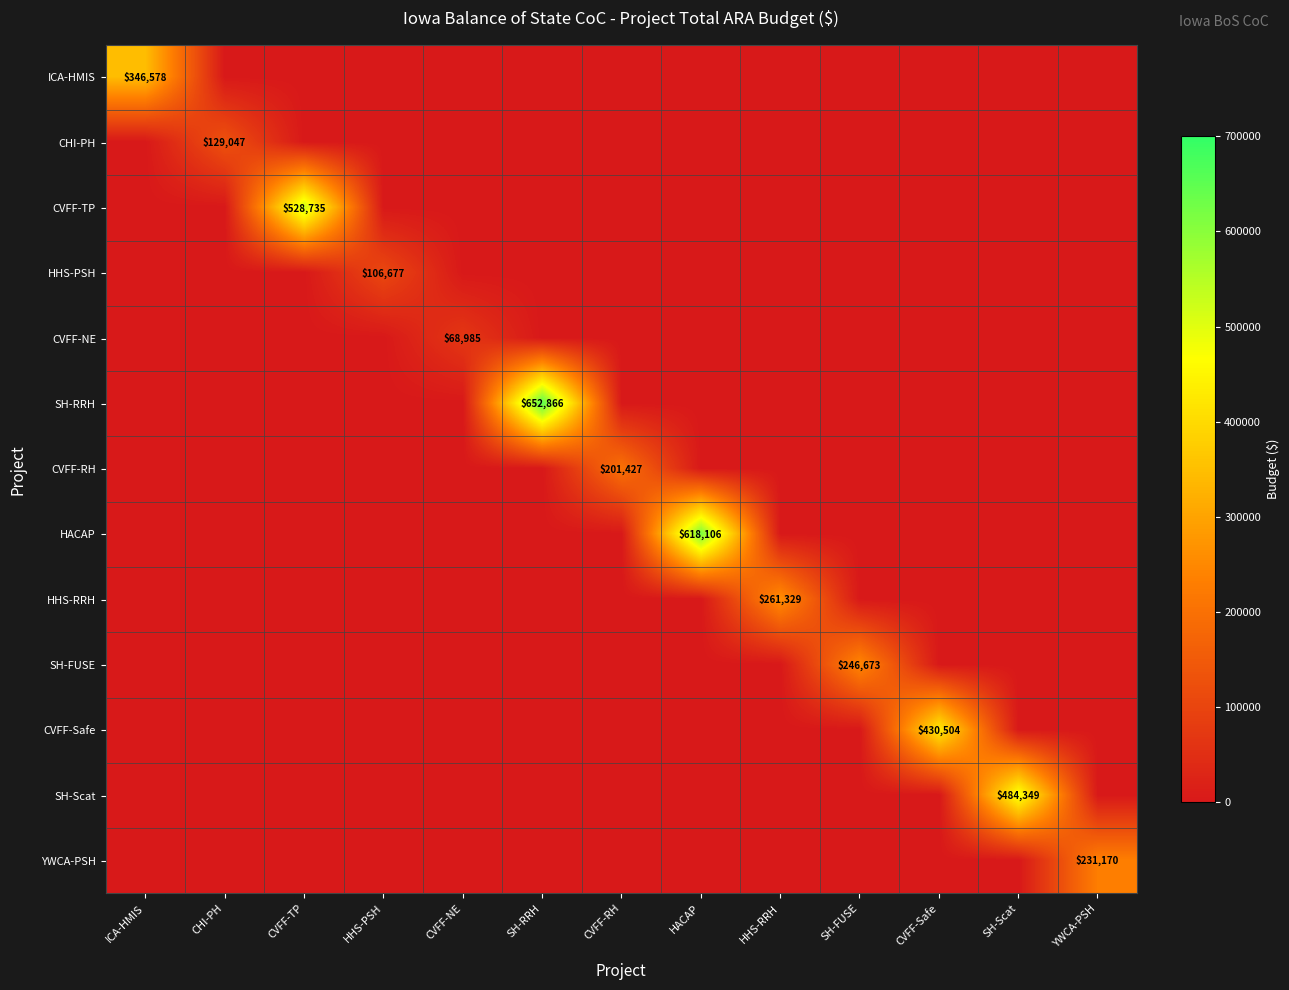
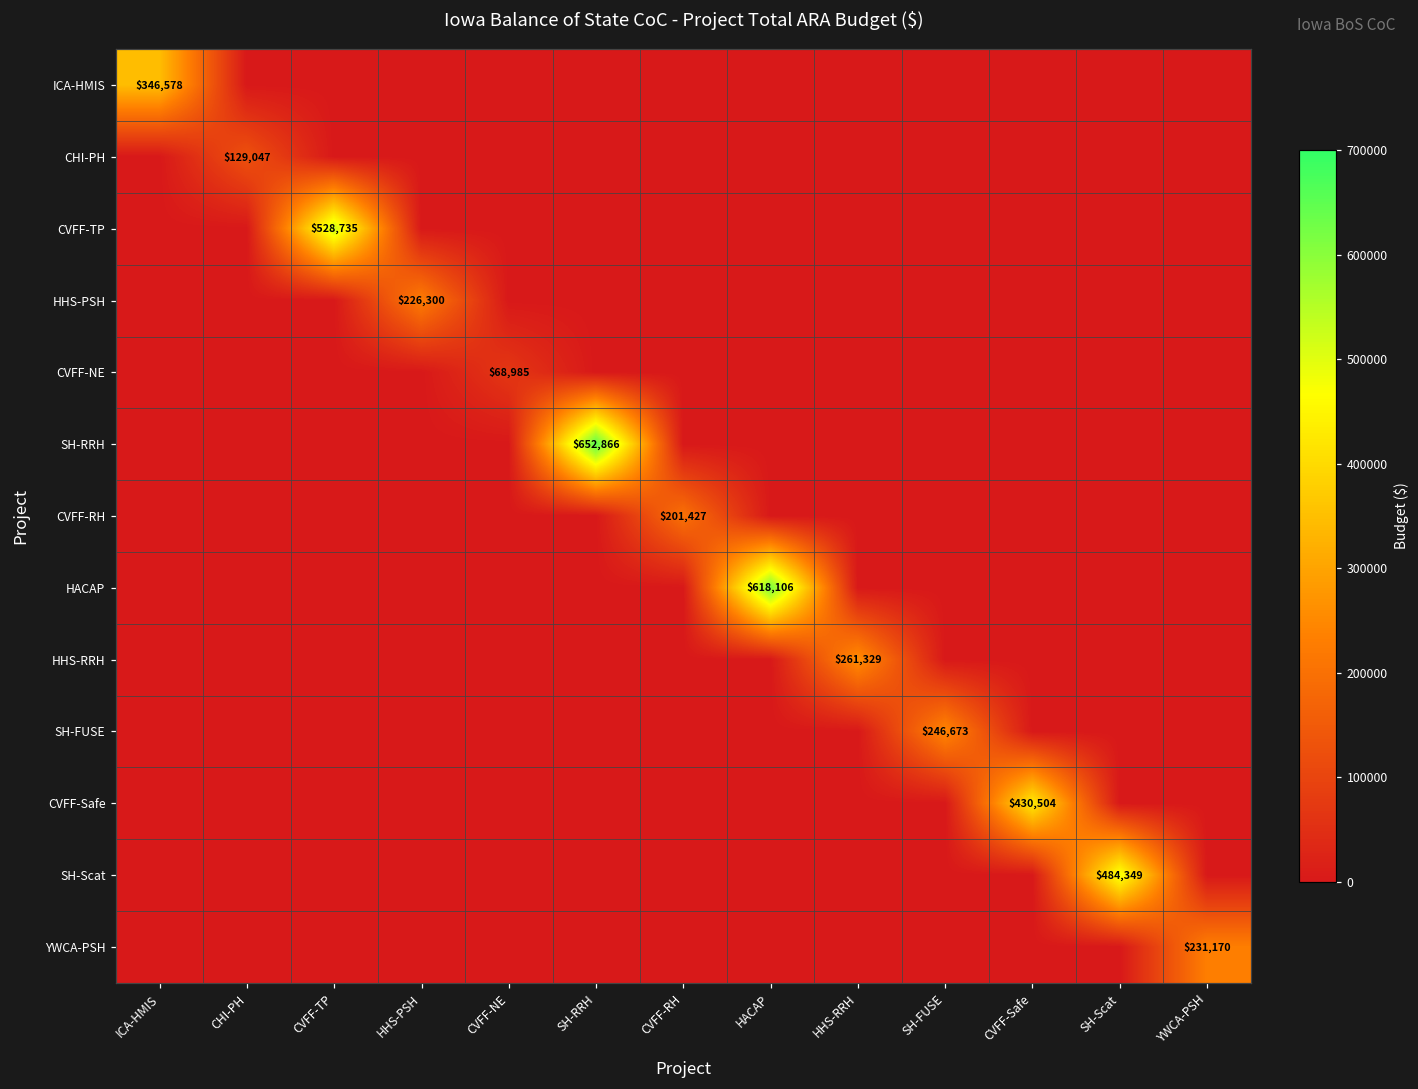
  {
    "ICA-HMIS": {
      "ICA-HMIS": "$346,578"
    },
    "CHI-PH": {
      "CHI-PH": "$129,047"
    },
    "CVFF-TP": {
      "CVFF-TP": "$528,735"
    },
    "HHS-PSH": {
-     "HHS-PSH": "$106,677"
+     "HHS-PSH": "$226,300"
    },
    "CVFF-NE": {
      "CVFF-NE": "$68,985"
    },
    "SH-RRH": {
      "SH-RRH": "$652,866"
    },
    "CVFF-RH": {
      "CVFF-RH": "$201,427"
    },
    "HACAP": {
      "HACAP": "$618,106"
    },
    "HHS-RRH": {
      "HHS-RRH": "$261,329"
    },
    "SH-FUSE": {
      "SH-FUSE": "$246,673"
    },
    "CVFF-Safe": {
      "CVFF-Safe": "$430,504"
    },
    "SH-Scat": {
      "SH-Scat": "$484,349"
    },
    "YWCA-PSH": {
      "YWCA-PSH": "$231,170"
    }
  }
